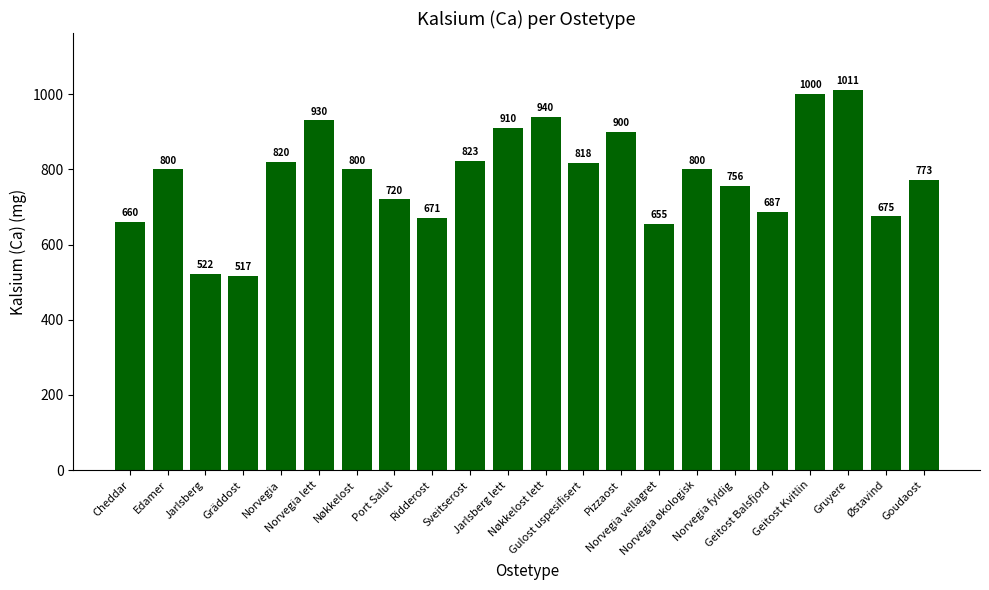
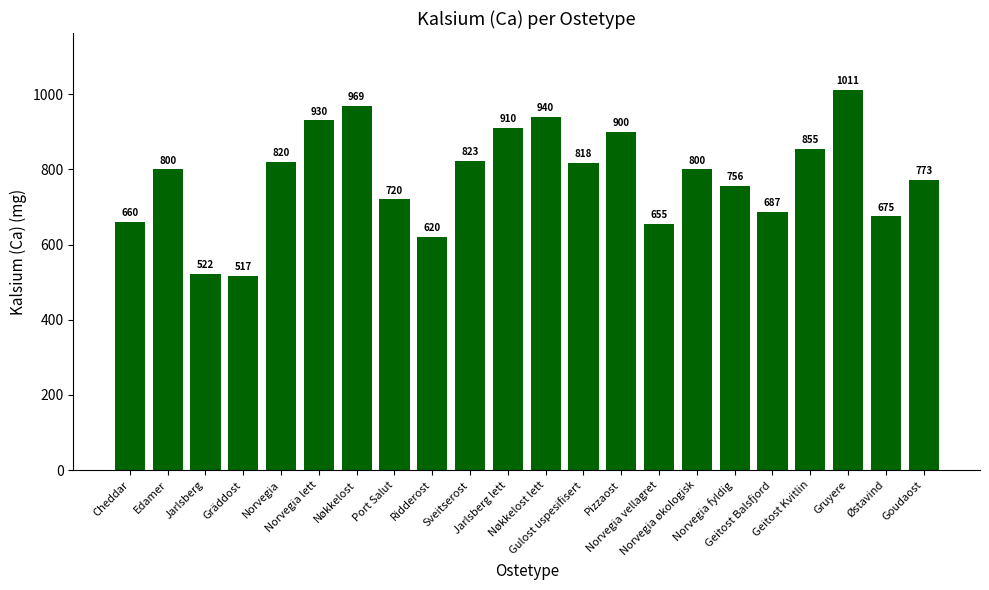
  {
    "Cheddar": 660,
    "Edamer": 800,
    "Jarlsberg": 522,
    "Gräddost": 517,
    "Norvegia": 820,
    "Norvegia lett": 930,
-   "Nøkkelost": 800,
+   "Nøkkelost": 969,
    "Port Salut": 720,
-   "Ridderost": 671,
+   "Ridderost": 620,
    "Sveitserost": 823,
    "Jarlsberg lett": 910,
    "Nøkkelost lett": 940,
    "Gulost uspesifisert": 818,
    "Pizzaost": 900,
    "Norvegia vellagret": 655,
    "Norvegia økologisk": 800,
    "Norvegia fyldig": 756,
    "Geitost Balsfjord": 687,
-   "Geitost Kvitlin": 1000,
+   "Geitost Kvitlin": 855,
    "Gruyere": 1011,
    "Østavind": 675,
    "Goudaost": 773
  }
